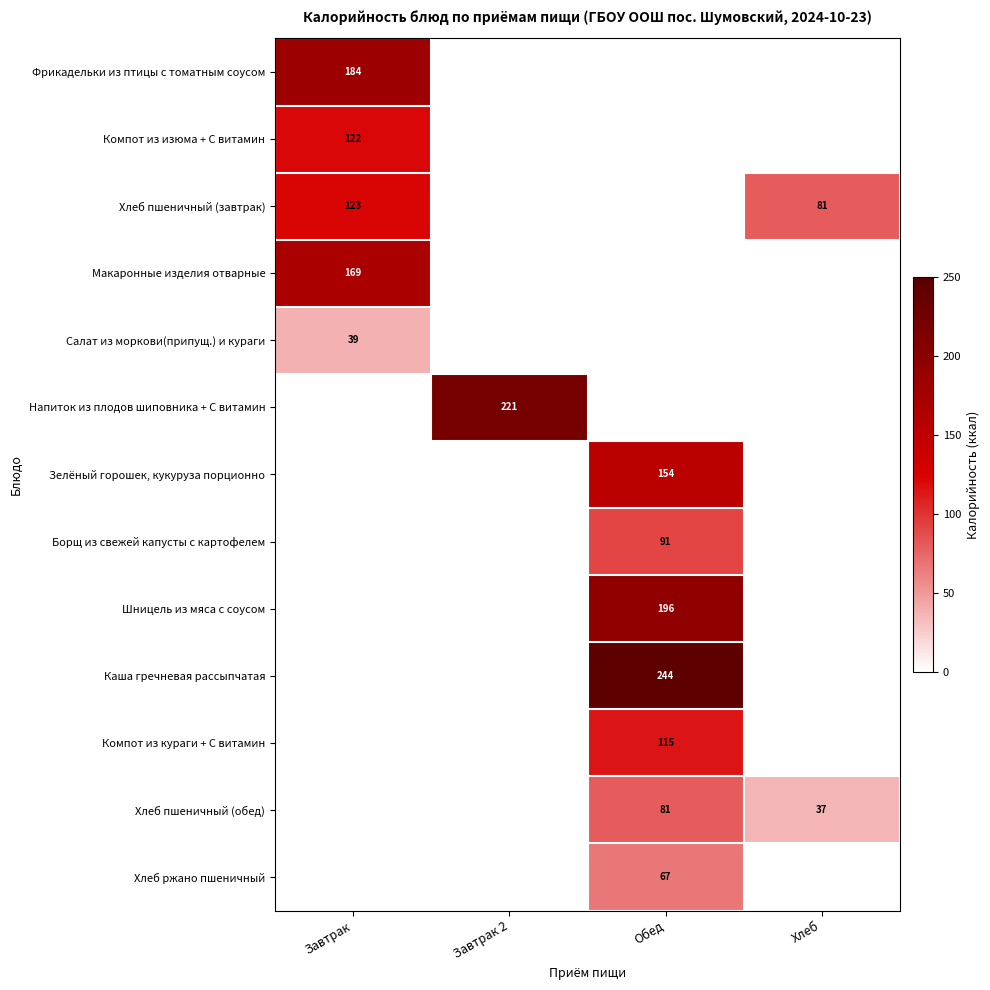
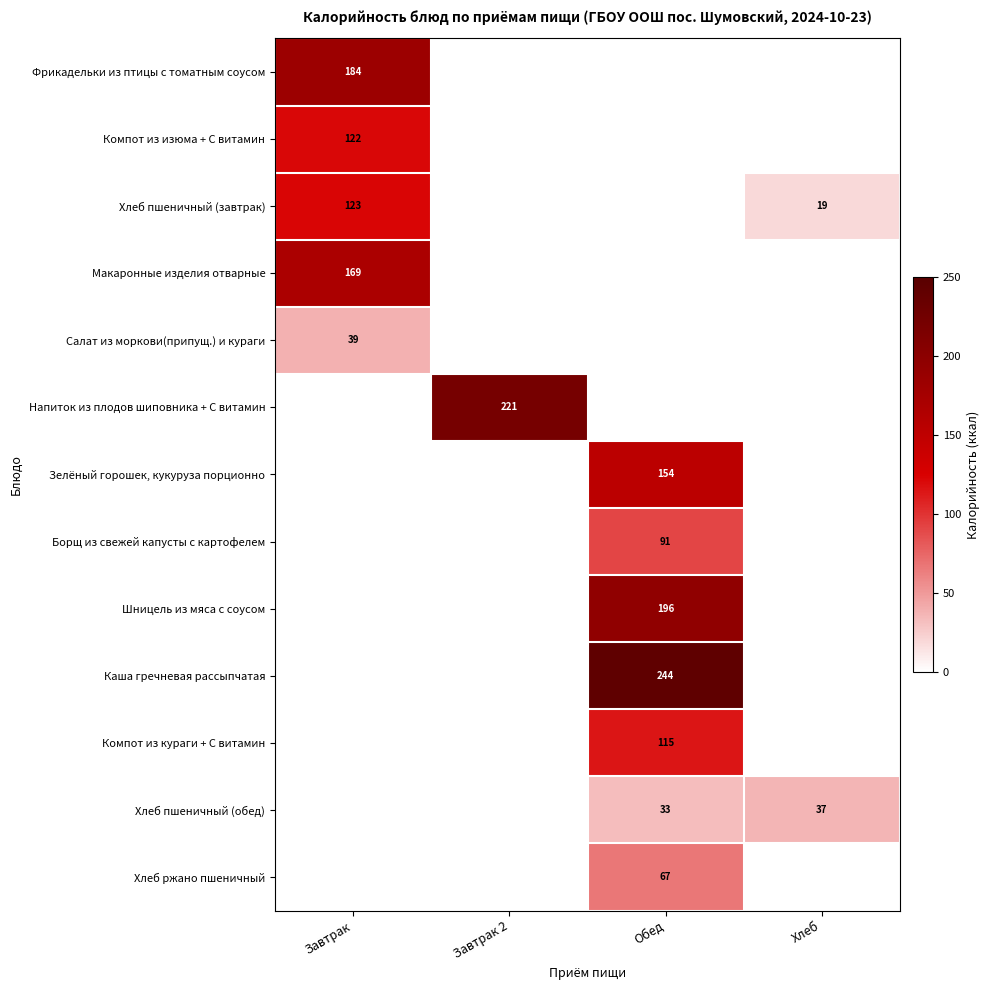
  {
    "Фрикадельки из птицы с томатным соусом": {
      "Завтрак": 184
    },
    "Компот из изюма + С витамин": {
      "Завтрак": 122
    },
    "Хлеб пшеничный (завтрак)": {
      "Завтрак": 123,
-     "Хлеб": 81
+     "Хлеб": 19
    },
    "Макаронные изделия отварные": {
      "Завтрак": 169
    },
    "Салат из моркови(припущ.) и кураги": {
      "Завтрак": 39
    },
    "Напиток из плодов шиповника + С витамин": {
      "Завтрак 2": 221
    },
    "Зелёный горошек, кукуруза порционно": {
      "Обед": 154
    },
    "Борщ из свежей капусты с картофелем": {
      "Обед": 91
    },
    "Шницель из мяса с соусом": {
      "Обед": 196
    },
    "Каша гречневая рассыпчатая": {
      "Обед": 244
    },
    "Компот из кураги + С витамин": {
      "Обед": 115
    },
    "Хлеб пшеничный (обед)": {
-     "Обед": 81,
+     "Обед": 33,
      "Хлеб": 37
    },
    "Хлеб ржано пшеничный": {
      "Обед": 67
    }
  }
